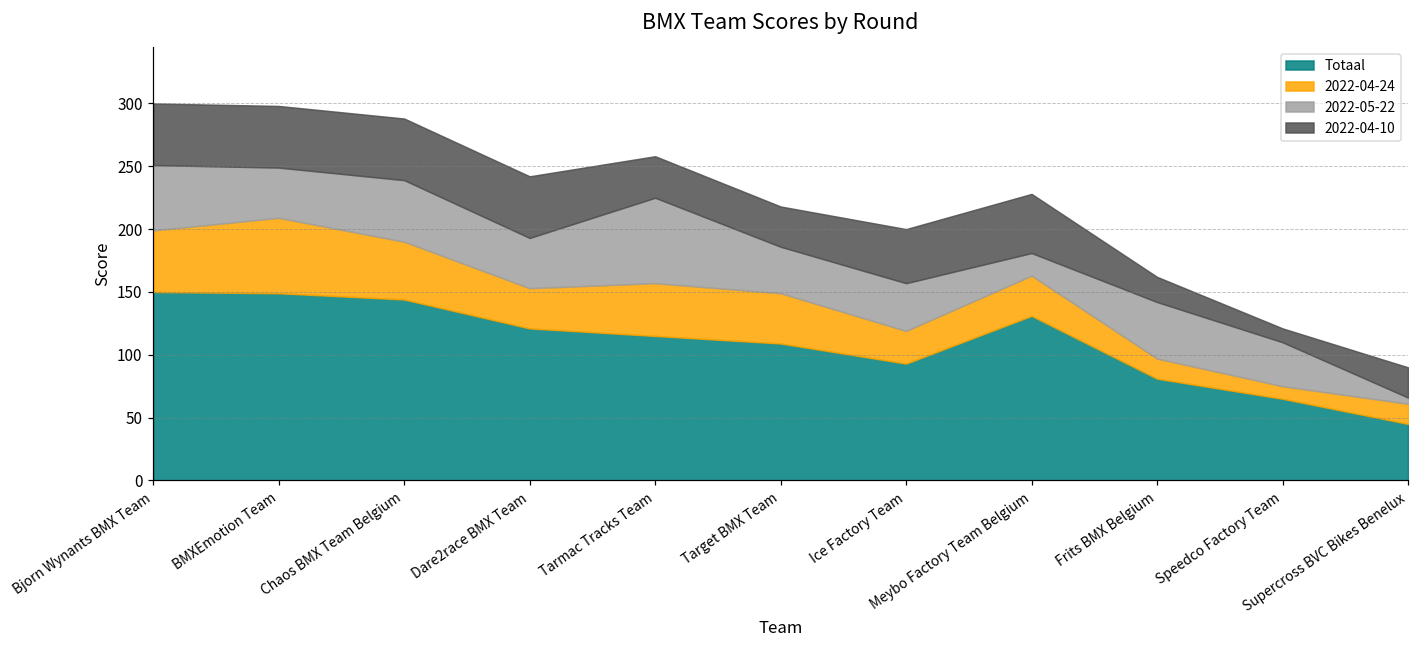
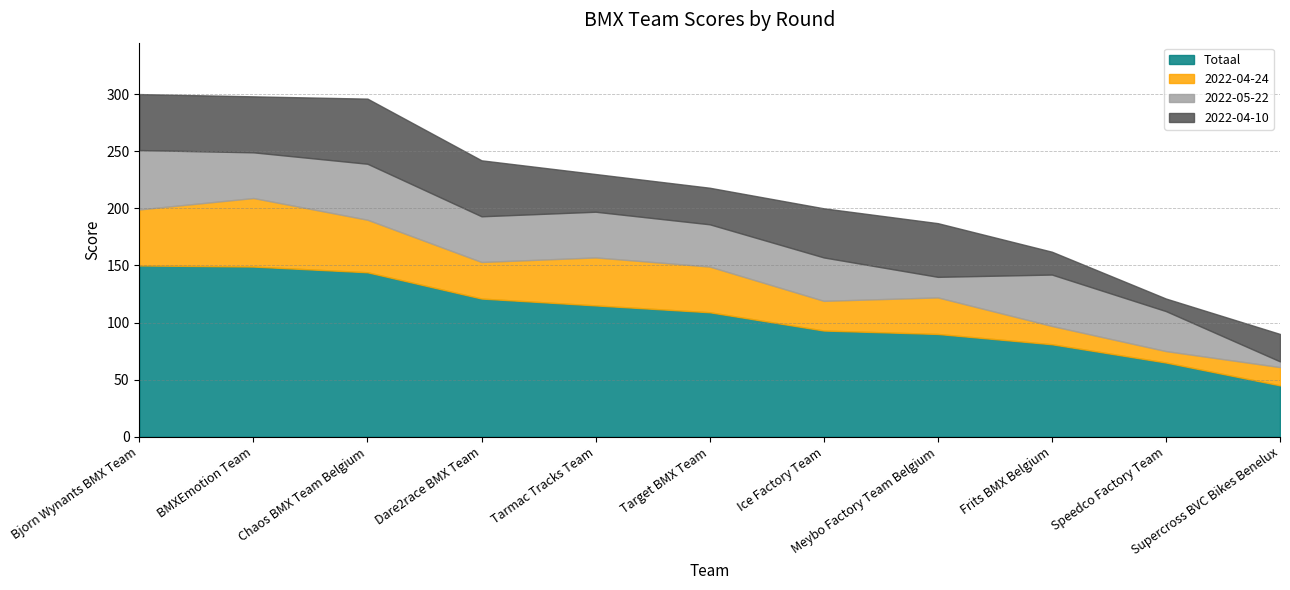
  {
    "Totaal": {
      "Bjorn Wynants BMX Team": 150,
      "BMXEmotion Team": 149,
      "Chaos BMX Team Belgium": 144,
      "Dare2race BMX Team": 121,
      "Tarmac Tracks Team": 115,
      "Target BMX Team": 109,
      "Ice Factory Team": 93,
-     "Meybo Factory Team Belgium": 131,
+     "Meybo Factory Team Belgium": 90,
      "Frits BMX Belgium": 81,
      "Speedco Factory Team": 65,
      "Supercross BVC Bikes Benelux": 45
    },
    "2022-04-24": {
      "Bjorn Wynants BMX Team": 49,
      "BMXEmotion Team": 60,
      "Chaos BMX Team Belgium": 46,
      "Dare2race BMX Team": 32,
      "Tarmac Tracks Team": 42,
      "Target BMX Team": 40,
      "Ice Factory Team": 26,
      "Meybo Factory Team Belgium": 32,
      "Frits BMX Belgium": 16,
      "Speedco Factory Team": 10,
      "Supercross BVC Bikes Benelux": 16
    },
    "2022-05-22": {
      "Bjorn Wynants BMX Team": 52,
      "BMXEmotion Team": 40,
      "Chaos BMX Team Belgium": 49,
      "Dare2race BMX Team": 40,
-     "Tarmac Tracks Team": 68,
+     "Tarmac Tracks Team": 40,
      "Target BMX Team": 37,
      "Ice Factory Team": 38,
      "Meybo Factory Team Belgium": 18,
      "Frits BMX Belgium": 45,
      "Speedco Factory Team": 35,
      "Supercross BVC Bikes Benelux": 5
    },
    "2022-04-10": {
      "Bjorn Wynants BMX Team": 49,
      "BMXEmotion Team": 49,
-     "Chaos BMX Team Belgium": 49,
+     "Chaos BMX Team Belgium": 57,
      "Dare2race BMX Team": 49,
      "Tarmac Tracks Team": 33,
      "Target BMX Team": 32,
      "Ice Factory Team": 43,
      "Meybo Factory Team Belgium": 47,
      "Frits BMX Belgium": 20,
      "Speedco Factory Team": 11,
      "Supercross BVC Bikes Benelux": 24
    }
  }
